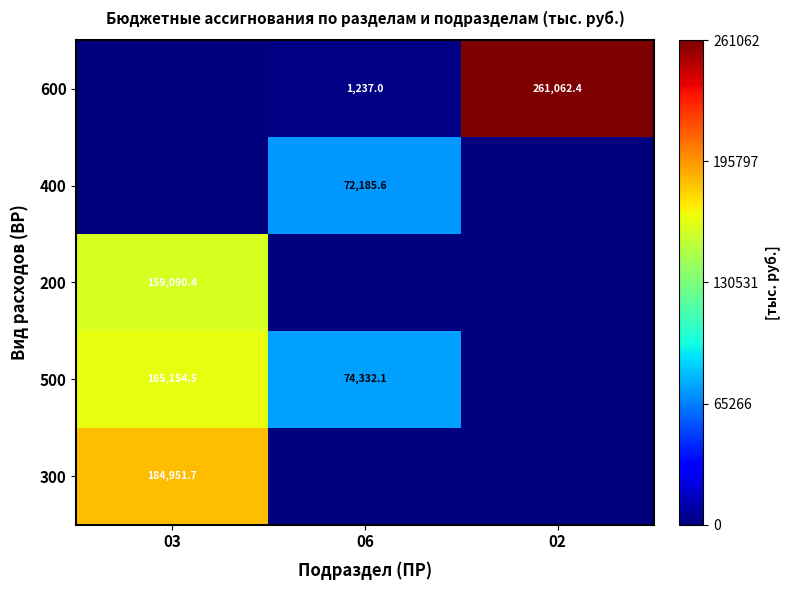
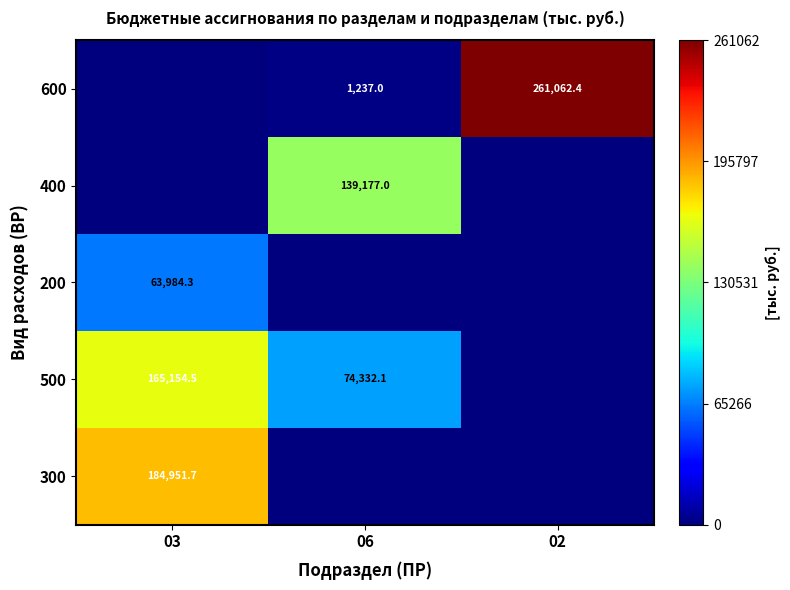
  {
    "600": {
      "06": "1,237.0",
      "02": "261,062.4"
    },
    "400": {
-     "06": "72,185.6"
+     "06": "139,177.0"
    },
    "200": {
-     "03": "159,090.4"
+     "03": "63,984.3"
    },
    "500": {
      "03": "165,154.5",
      "06": "74,332.1"
    },
    "300": {
      "03": "184,951.7"
    }
  }
